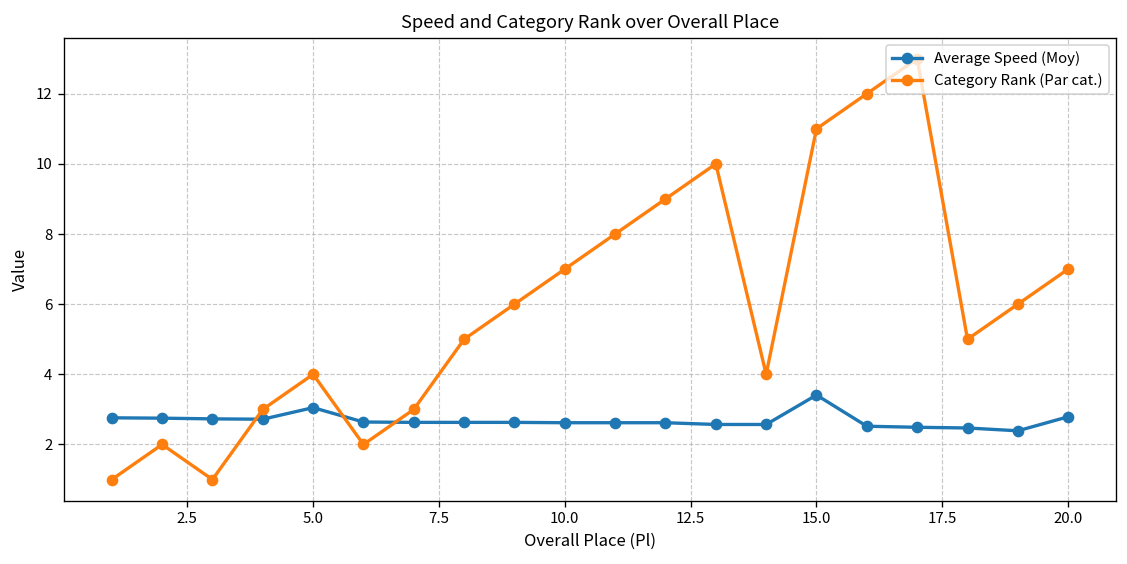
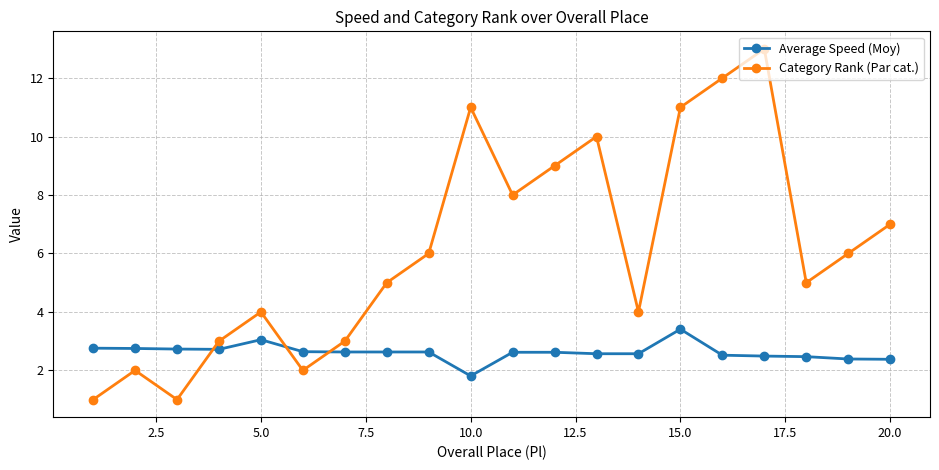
  {
    "Average Speed (Moy)": {
      "5.0": 3.1,
-     "10.0": 2.6,
+     "10.0": 1.8,
      "15.0": 3.4,
-     "20.0": 2.8
+     "20.0": 2.4
    },
    "Category Rank (Par cat.)": {
      "5.0": 4,
-     "10.0": 7,
+     "10.0": 11,
      "15.0": 11,
      "20.0": 7
    }
  }
